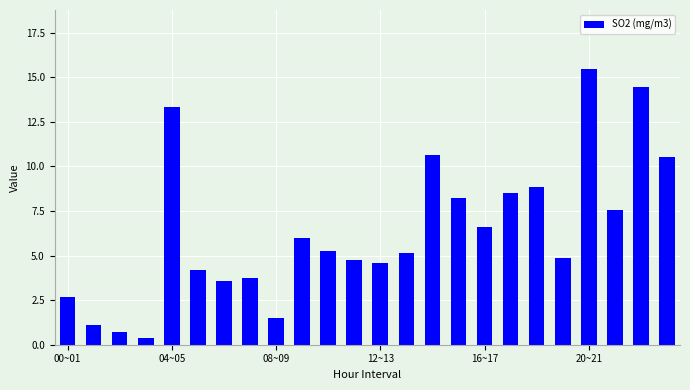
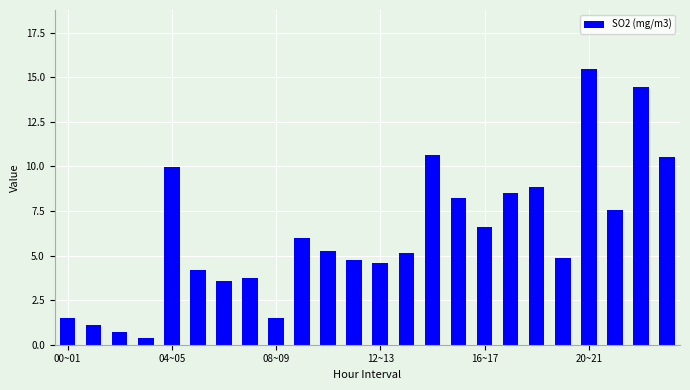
  {
-   "00~01": 2.7,
-   "04~05": 13.3,
+   "00~01": 1.5,
+   "04~05": 10.0,
    "08~09": 1.5,
    "12~13": 4.6,
    "16~17": 6.6,
    "20~21": 15.5
  }
